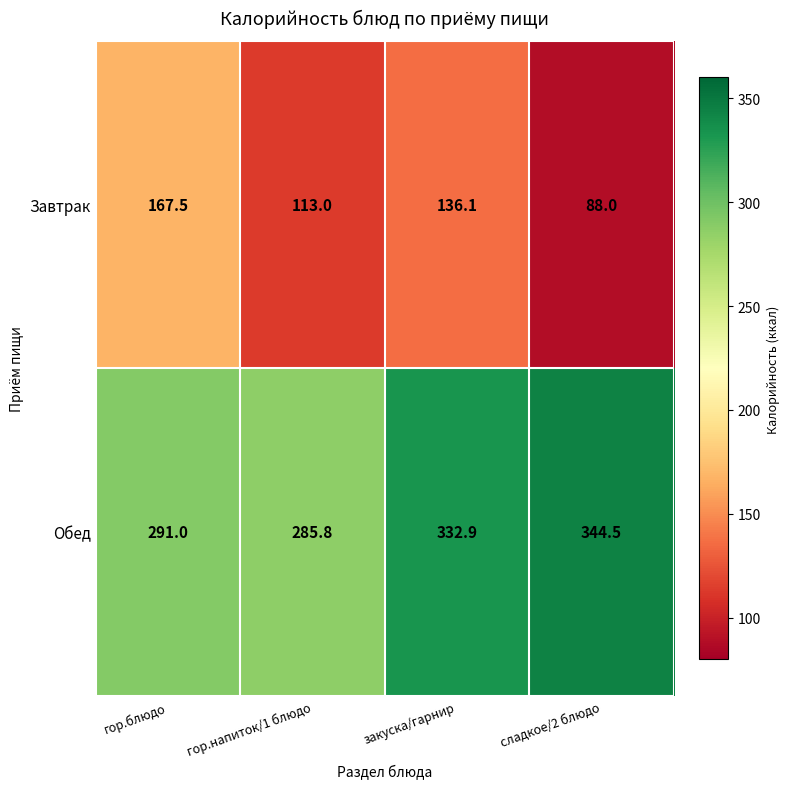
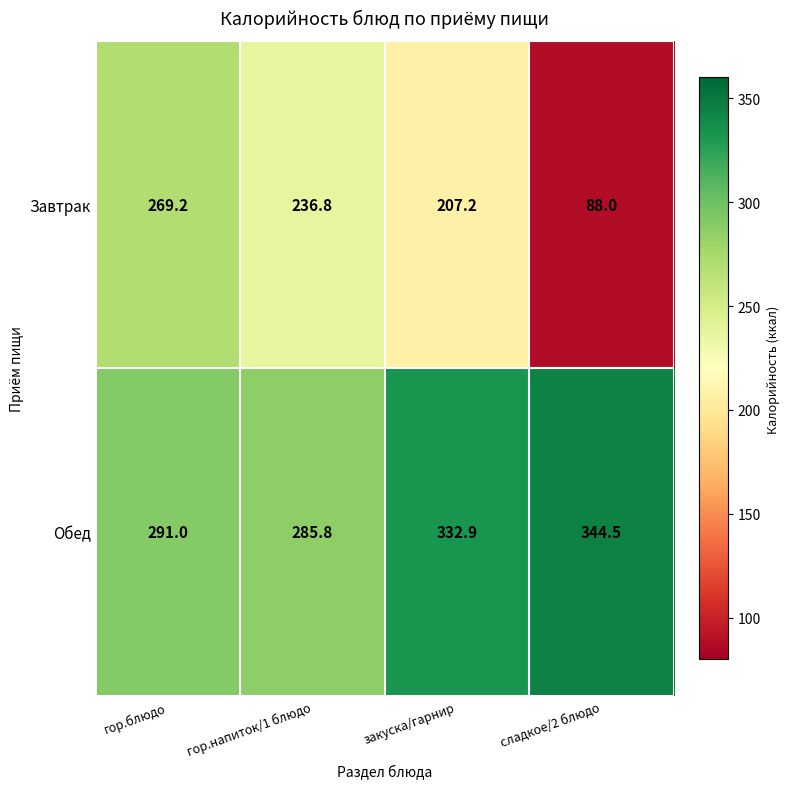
  {
    "Завтрак": {
-     "гор.блюдо": 167.5,
-     "гор.напиток/1 блюдо": 113.0,
-     "закуска/гарнир": 136.1,
+     "гор.блюдо": 269.2,
+     "гор.напиток/1 блюдо": 236.8,
+     "закуска/гарнир": 207.2,
      "сладкое/2 блюдо": 88.0
    },
    "Обед": {
      "гор.блюдо": 291.0,
      "гор.напиток/1 блюдо": 285.8,
      "закуска/гарнир": 332.9,
      "сладкое/2 блюдо": 344.5
    }
  }
